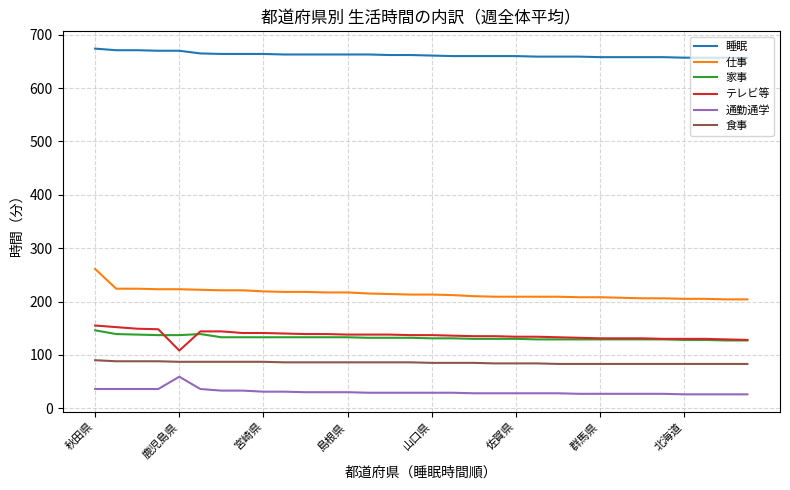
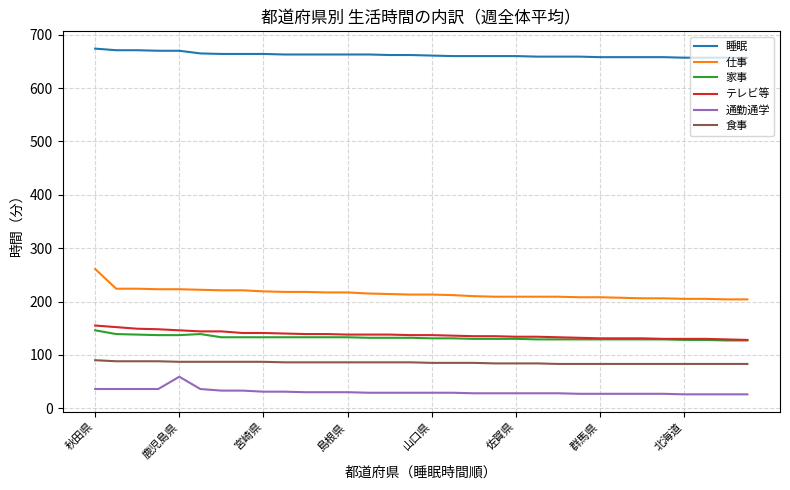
  {
    "睡眠": {
      "秋田県": 670,
      "鹿児島県": 670,
      "宮崎県": 660,
      "島根県": 660,
      "山口県": 660,
      "佐賀県": 660,
      "群馬県": 660,
      "北海道": 660
    },
    "仕事": {
      "秋田県": 260,
      "鹿児島県": 220,
      "宮崎県": 220,
      "島根県": 220,
      "山口県": 210,
      "佐賀県": 210,
      "群馬県": 210,
      "北海道": 210
    },
    "家事": {
      "秋田県": 150,
      "鹿児島県": 140,
      "宮崎県": 130,
      "島根県": 130,
      "山口県": 130
    },
    "テレビ等": {
      "秋田県": 160,
-     "鹿児島県": 110,
+     "鹿児島県": 150,
      "宮崎県": 140,
      "島根県": 140,
      "山口県": 140
    },
    "通勤通学": {
      "秋田県": 40,
      "鹿児島県": 60,
      "宮崎県": 30,
      "島根県": 30,
      "山口県": 30,
      "佐賀県": 30,
      "群馬県": 30,
      "北海道": 30
    },
    "食事": {
      "秋田県": 90,
      "鹿児島県": 90,
      "宮崎県": 90,
      "島根県": 90,
      "山口県": 90,
      "佐賀県": 80,
      "群馬県": 80,
      "北海道": 80
    }
  }
